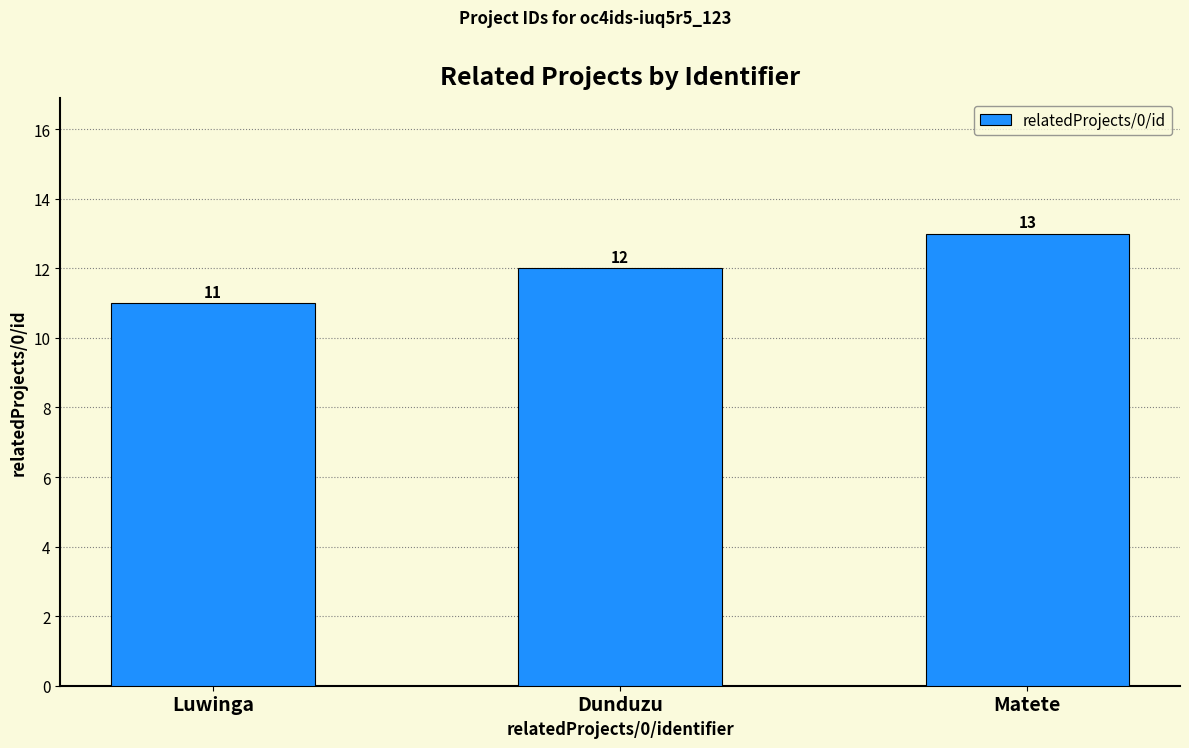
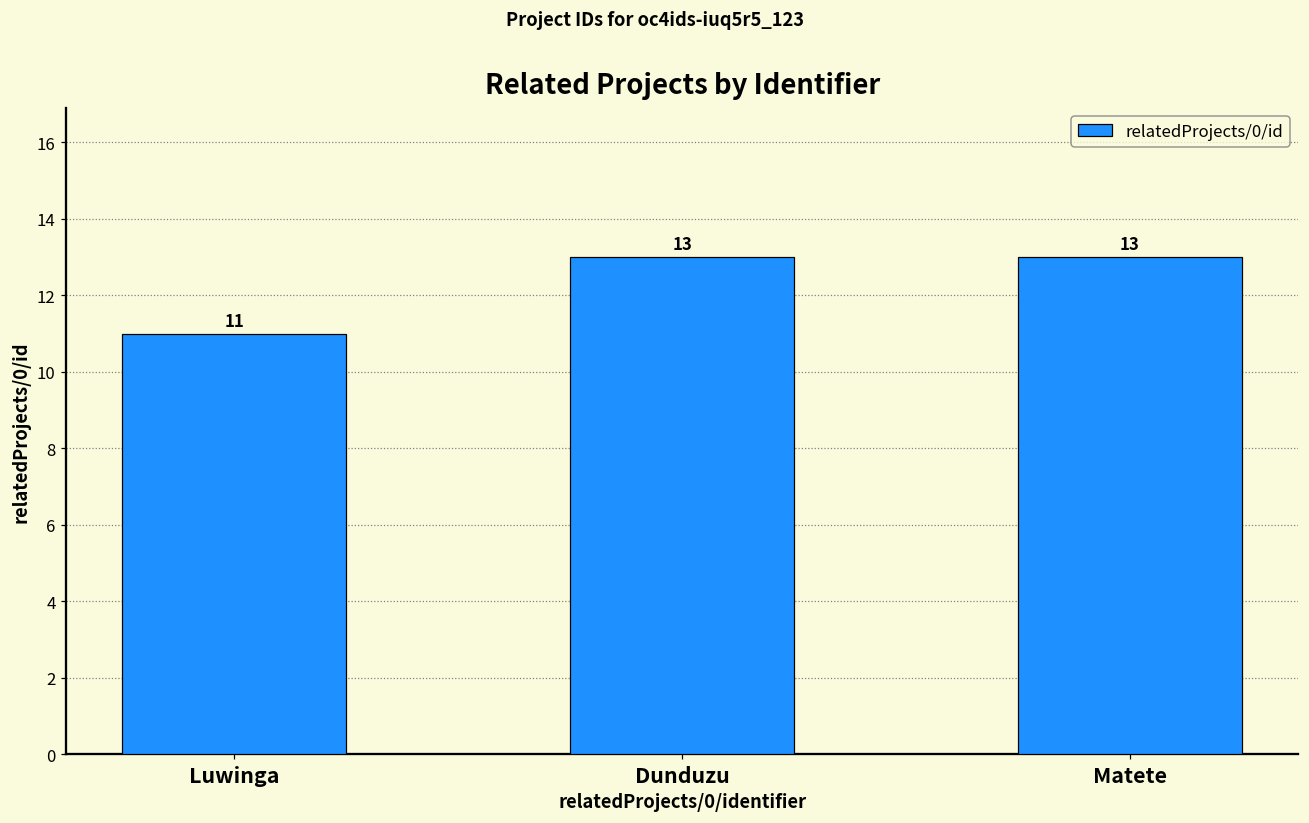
  {
    "Luwinga": 11,
-   "Dunduzu": 12,
+   "Dunduzu": 13,
    "Matete": 13
  }
